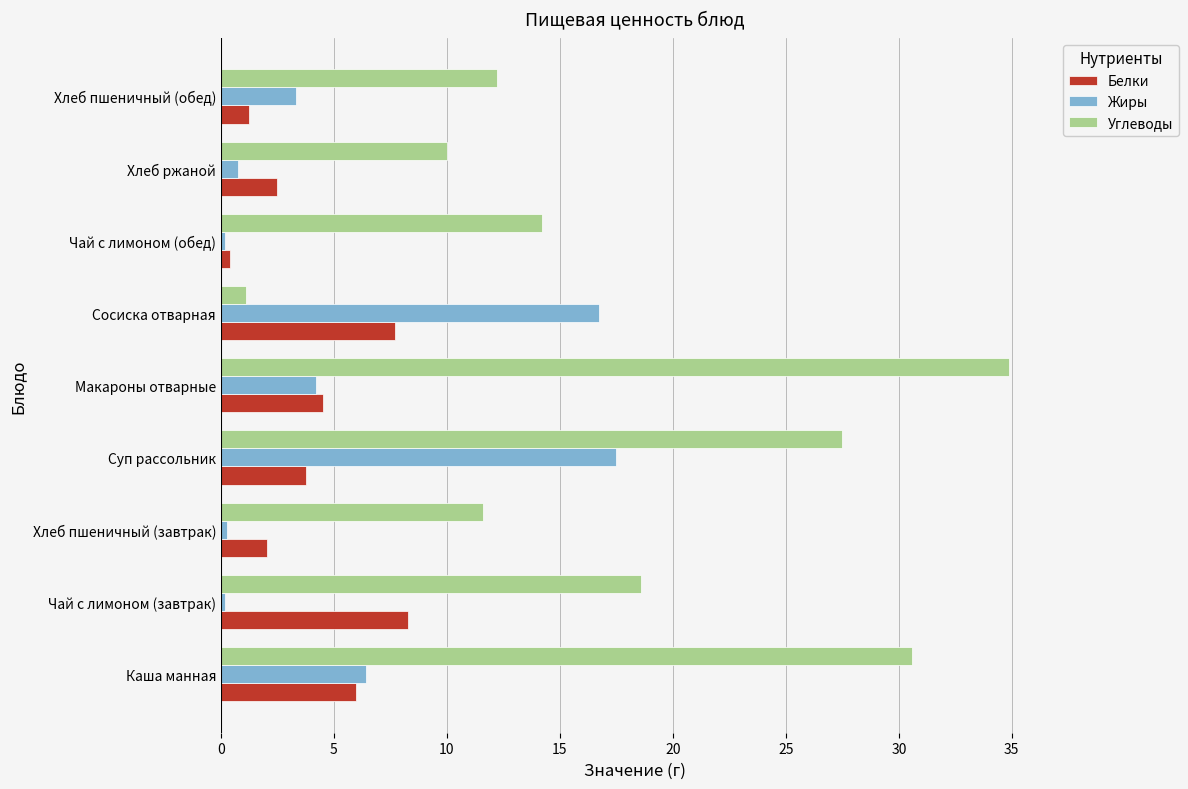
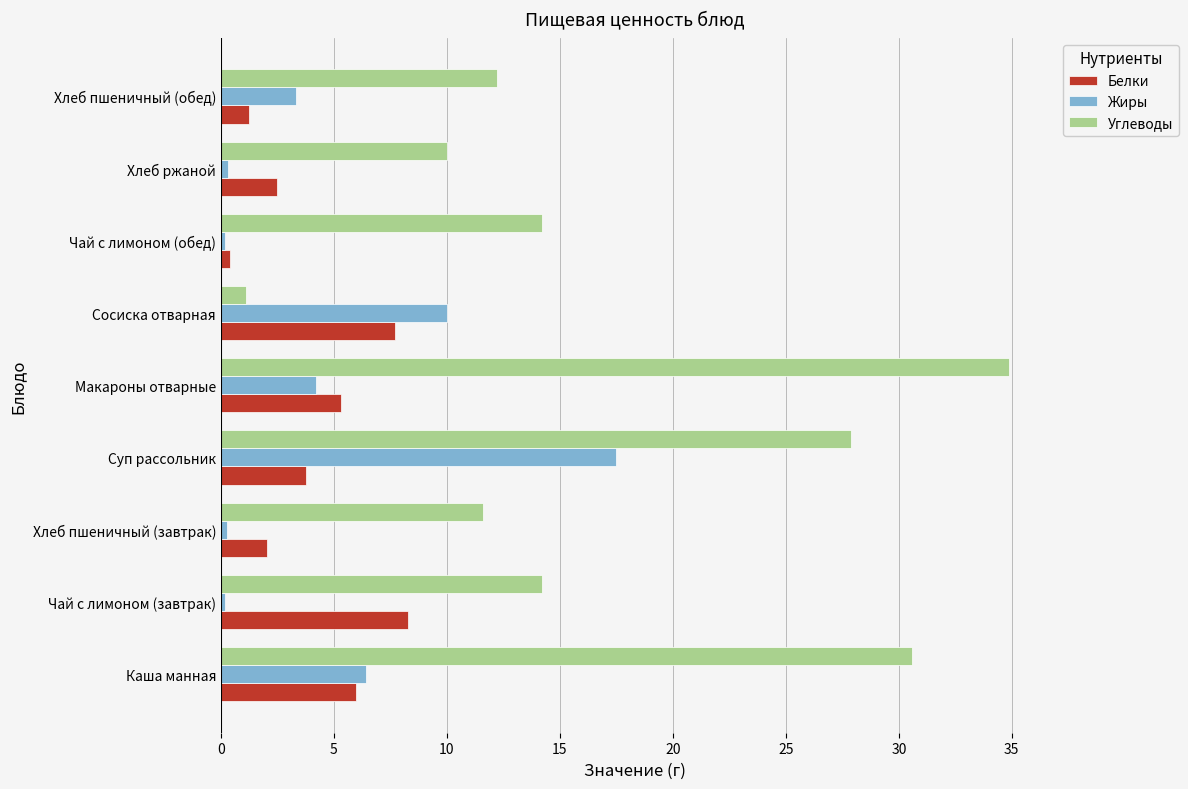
  {
    "Белки": {
      "Хлеб пшеничный (обед)": 1.2,
      "Хлеб ржаной": 2.5,
      "Чай с лимоном (обед)": 0.4,
      "Сосиска отварная": 7.7,
-     "Макароны отварные": 4.5,
+     "Макароны отварные": 5.3,
      "Суп рассольник": 3.8,
      "Хлеб пшеничный (завтрак)": 2.0,
      "Чай с лимоном (завтрак)": 8.3,
      "Каша манная": 6.0
    },
    "Жиры": {
      "Хлеб пшеничный (обед)": 3.3,
-     "Хлеб ржаной": 0.8,
+     "Хлеб ржаной": 0.3,
      "Чай с лимоном (обед)": 0.2,
-     "Сосиска отварная": 16.7,
+     "Сосиска отварная": 10.0,
      "Макароны отварные": 4.2,
      "Суп рассольник": 17.5,
      "Хлеб пшеничный (завтрак)": 0.3,
      "Чай с лимоном (завтрак)": 0.2,
      "Каша манная": 6.4
    },
    "Углеводы": {
      "Хлеб пшеничный (обед)": 12.2,
      "Хлеб ржаной": 10.0,
      "Чай с лимоном (обед)": 14.2,
      "Сосиска отварная": 1.1,
      "Макароны отварные": 34.9,
-     "Суп рассольник": 27.5,
+     "Суп рассольник": 27.9,
      "Хлеб пшеничный (завтрак)": 11.6,
-     "Чай с лимоном (завтрак)": 18.6,
+     "Чай с лимоном (завтрак)": 14.2,
      "Каша манная": 30.6
    }
  }
